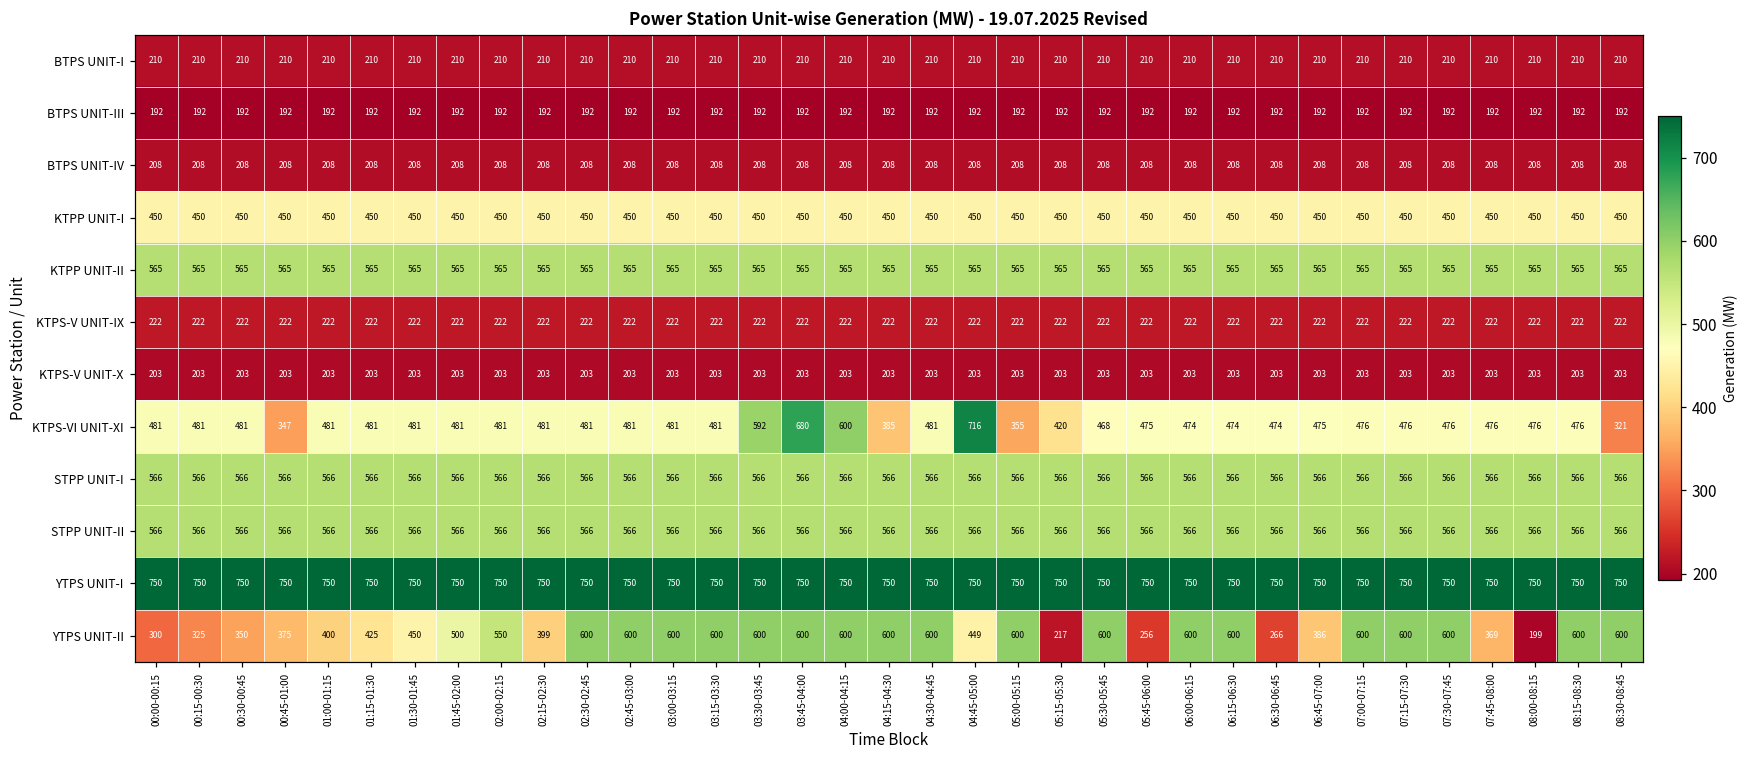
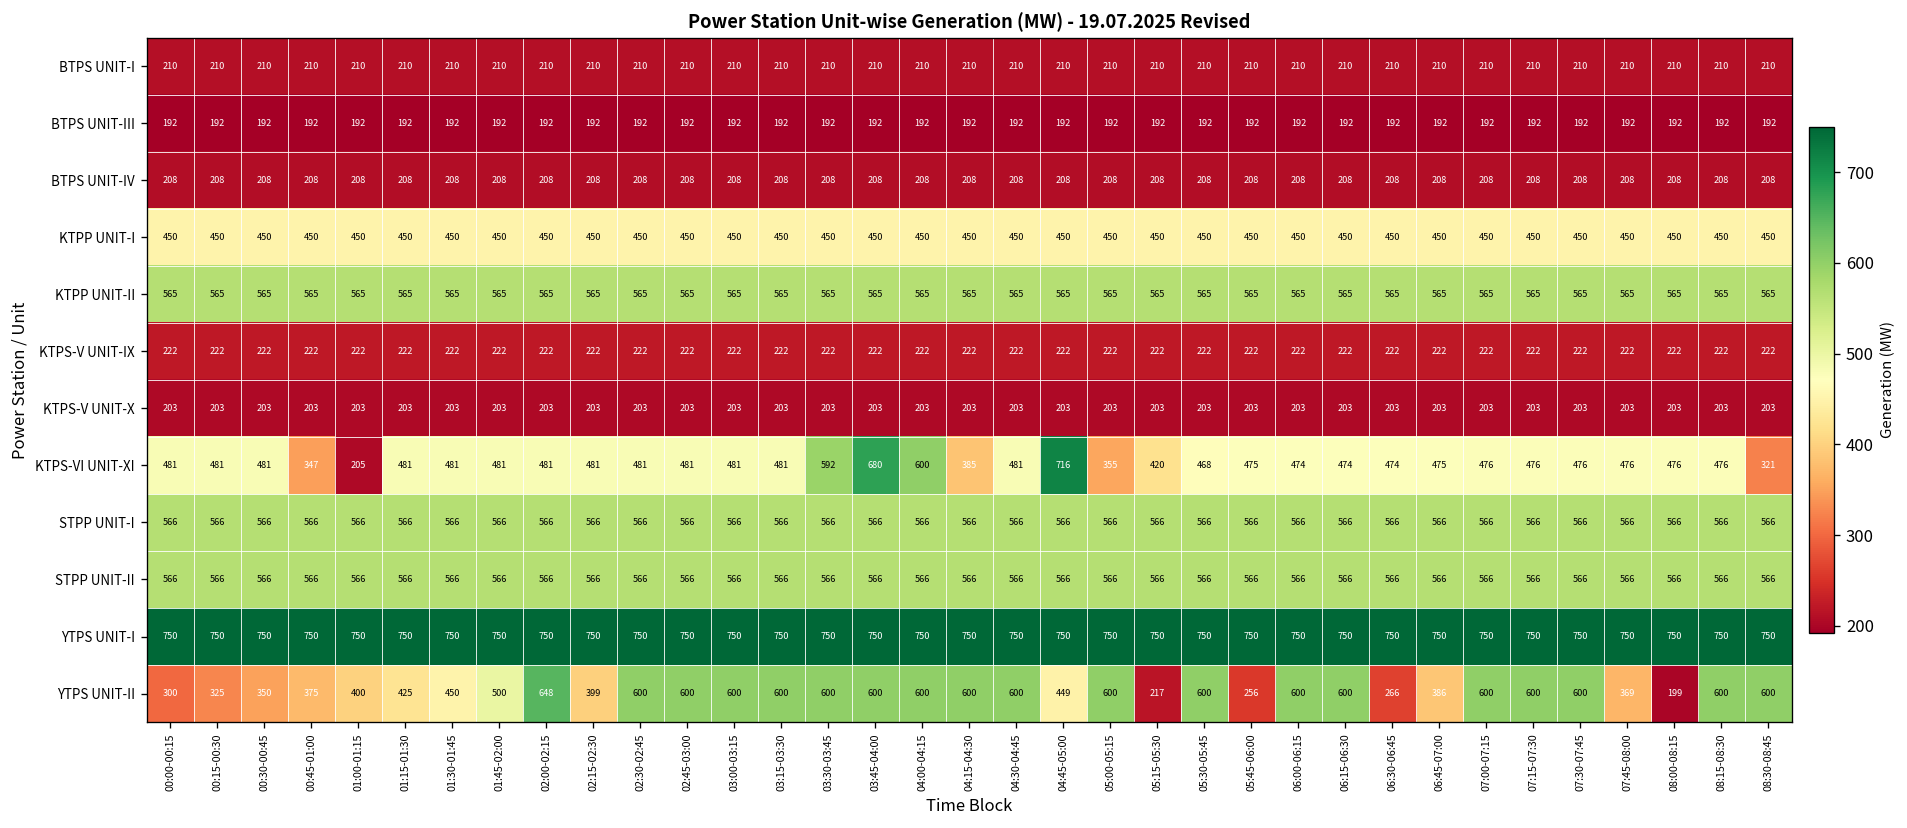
  {
    "KTPS-VI UNIT-XI": {
      "00:00-00:15": 481,
      "00:15-00:30": 481,
      "00:30-00:45": 481,
      "00:45-01:00": 347,
-     "01:00-01:15": 481,
+     "01:00-01:15": 205,
      "01:15-01:30": 481,
      "01:30-01:45": 481,
      "01:45-02:00": 481,
      "02:00-02:15": 481,
      "02:15-02:30": 481,
      "02:30-02:45": 481,
      "02:45-03:00": 481,
      "03:00-03:15": 481,
      "03:15-03:30": 481,
      "03:30-03:45": 592,
      "03:45-04:00": 680,
      "04:00-04:15": 600,
      "04:15-04:30": 385,
      "04:30-04:45": 481,
      "04:45-05:00": 716,
      "05:00-05:15": 355,
      "05:15-05:30": 420,
      "05:30-05:45": 468,
      "05:45-06:00": 475,
      "06:00-06:15": 474,
      "06:15-06:30": 474,
      "06:30-06:45": 474,
      "06:45-07:00": 475,
      "07:00-07:15": 476,
      "07:15-07:30": 476,
      "07:30-07:45": 476,
      "07:45-08:00": 476,
      "08:00-08:15": 476,
      "08:15-08:30": 476,
      "08:30-08:45": 321
    },
    "YTPS UNIT-II": {
      "00:00-00:15": 300,
      "00:15-00:30": 325,
      "00:30-00:45": 350,
      "00:45-01:00": 375,
      "01:00-01:15": 400,
      "01:15-01:30": 425,
      "01:30-01:45": 450,
      "01:45-02:00": 500,
-     "02:00-02:15": 550,
+     "02:00-02:15": 648,
      "02:15-02:30": 399,
      "02:30-02:45": 600,
      "02:45-03:00": 600,
      "03:00-03:15": 600,
      "03:15-03:30": 600,
      "03:30-03:45": 600,
      "03:45-04:00": 600,
      "04:00-04:15": 600,
      "04:15-04:30": 600,
      "04:30-04:45": 600,
      "04:45-05:00": 449,
      "05:00-05:15": 600,
      "05:15-05:30": 217,
      "05:30-05:45": 600,
      "05:45-06:00": 256,
      "06:00-06:15": 600,
      "06:15-06:30": 600,
      "06:30-06:45": 266,
      "06:45-07:00": 386,
      "07:00-07:15": 600,
      "07:15-07:30": 600,
      "07:30-07:45": 600,
      "07:45-08:00": 369,
      "08:00-08:15": 199,
      "08:15-08:30": 600,
      "08:30-08:45": 600
    }
  }
